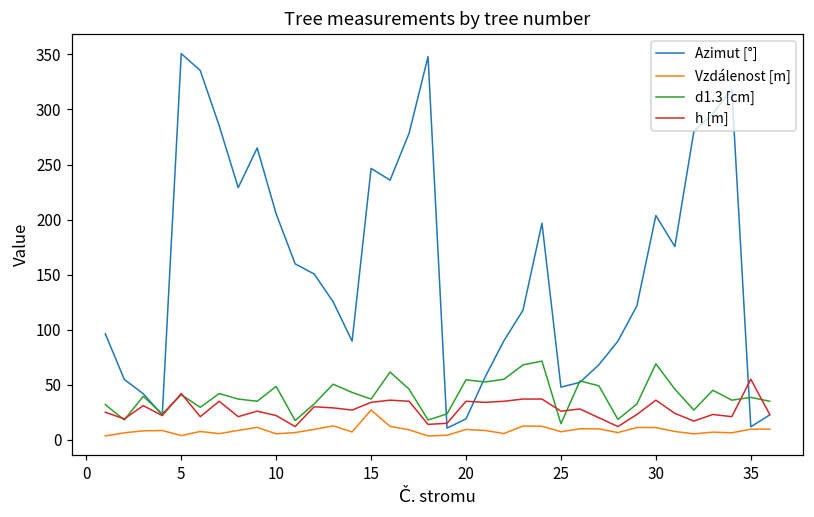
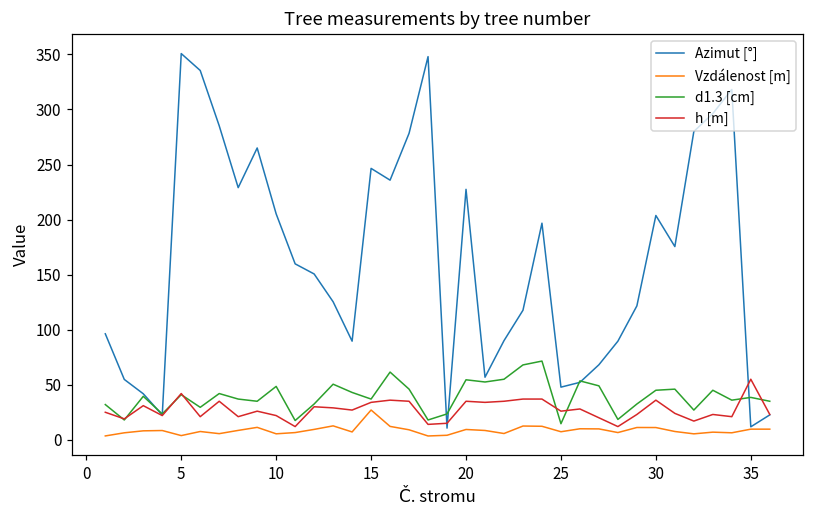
  {
    "Azimut [°]": {
      "5": 351,
      "10": 205,
      "15": 247,
-     "20": 19,
+     "20": 227,
      "25": 48,
      "30": 204
    },
    "Vzdálenost [m]": {
      "5": 4,
      "10": 5,
      "15": 27,
      "20": 9,
      "25": 7,
      "30": 11
    },
    "d1.3 [cm]": {
      "10": 49,
      "15": 37,
      "20": 55,
      "25": 15,
-     "30": 69,
+     "30": 45,
      "35": 39
    },
    "h [m]": {
      "10": 22,
      "15": 34,
      "20": 35,
      "25": 26,
      "30": 36,
      "35": 55
    }
  }
